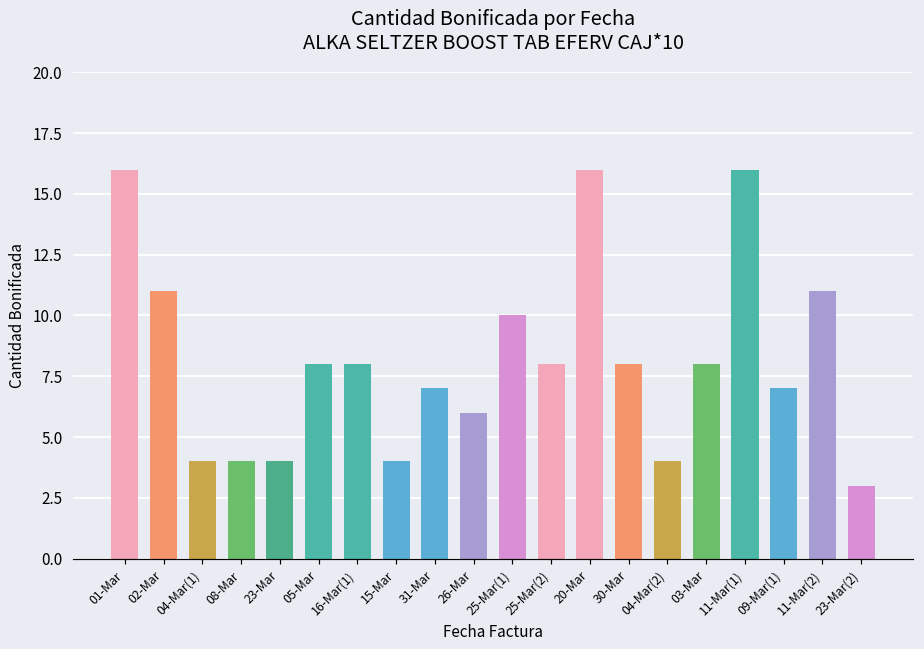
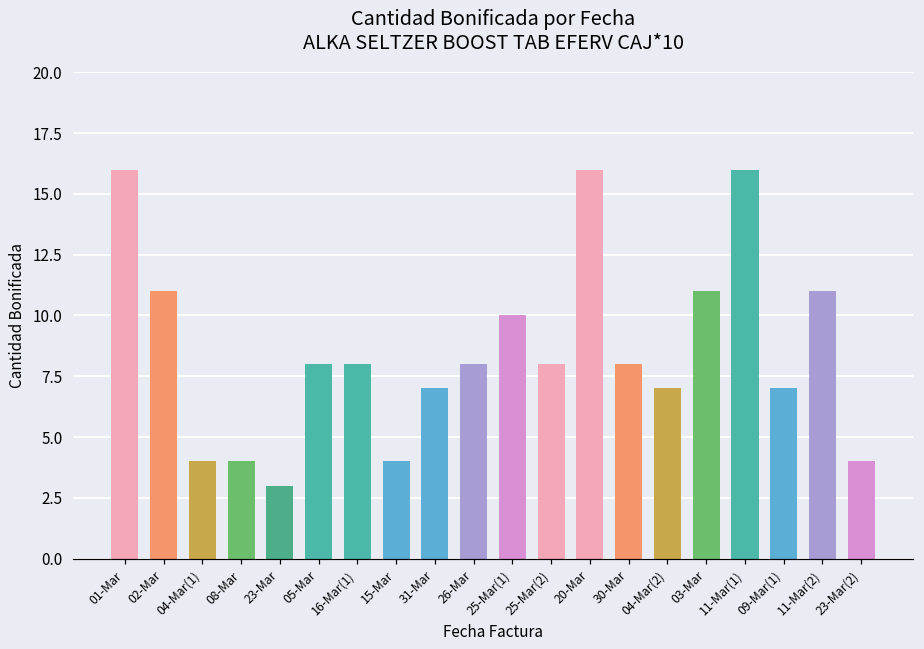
  {
    "01-Mar": 16,
    "02-Mar": 11,
    "04-Mar(1)": 4,
    "08-Mar": 4,
-   "23-Mar": 4,
+   "23-Mar": 3,
    "05-Mar": 8,
    "16-Mar(1)": 8,
    "15-Mar": 4,
    "31-Mar": 7,
-   "26-Mar": 6,
+   "26-Mar": 8,
    "25-Mar(1)": 10,
    "25-Mar(2)": 8,
    "20-Mar": 16,
    "30-Mar": 8,
-   "04-Mar(2)": 4,
-   "03-Mar": 8,
+   "04-Mar(2)": 7,
+   "03-Mar": 11,
    "11-Mar(1)": 16,
    "09-Mar(1)": 7,
    "11-Mar(2)": 11,
-   "23-Mar(2)": 3
+   "23-Mar(2)": 4
  }
